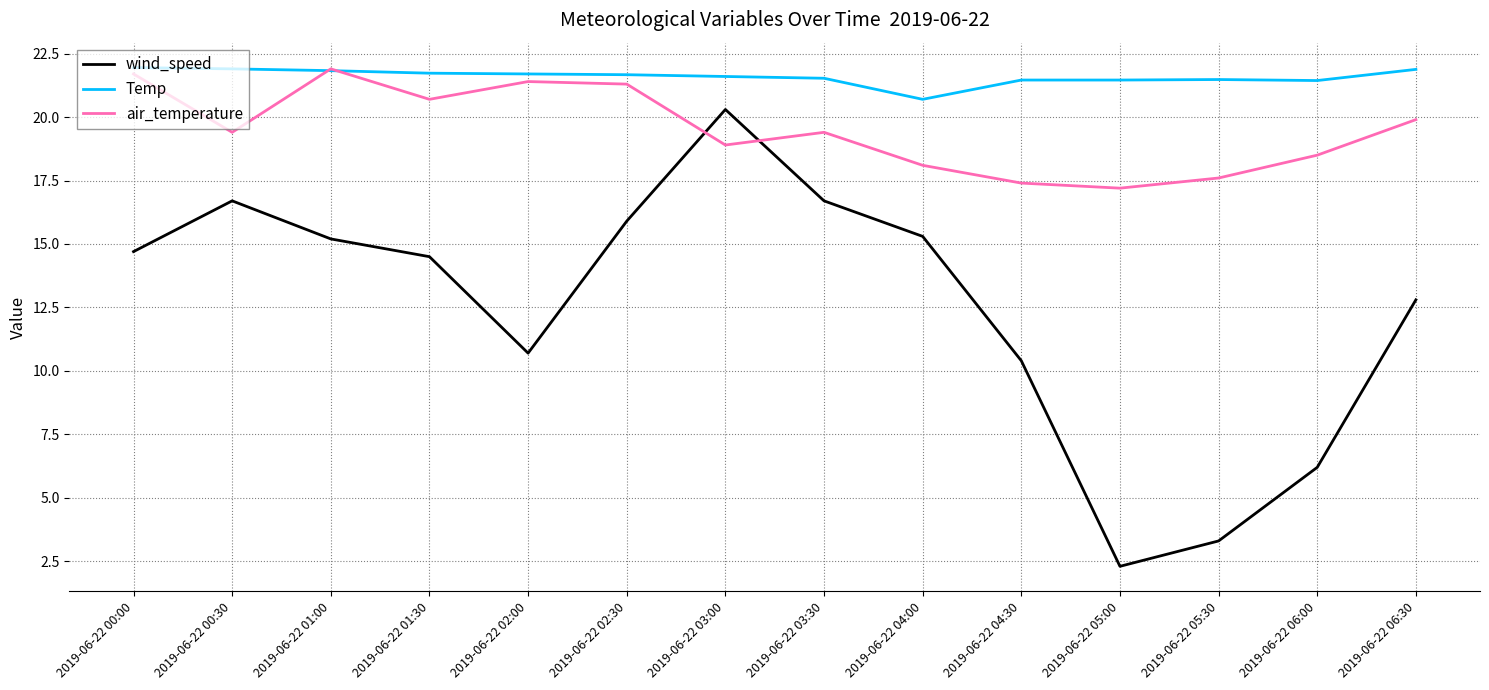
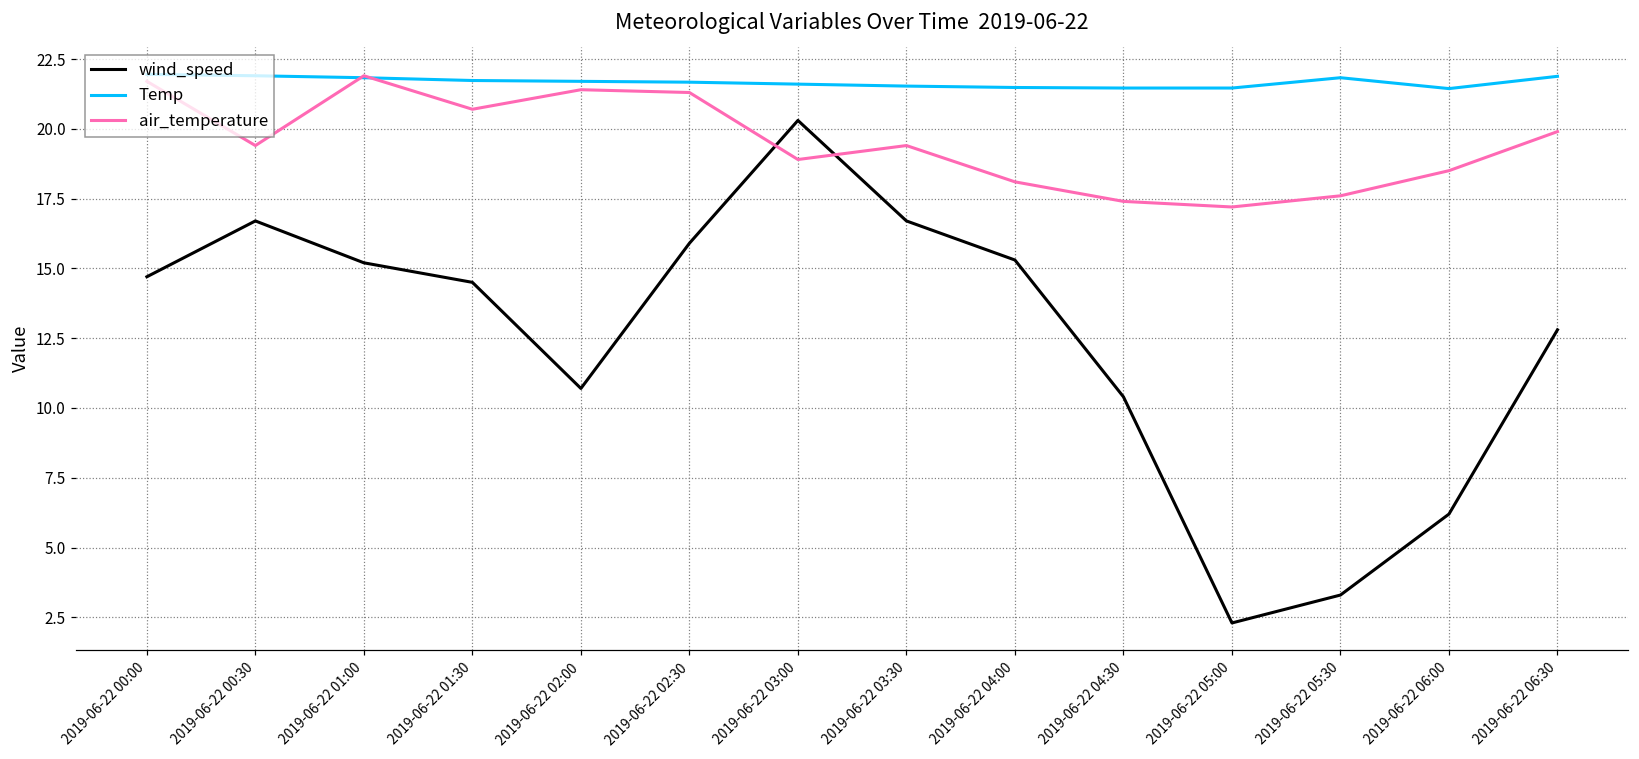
  {
    "wind_speed": {
      "2019-06-22 00:00": 14.7,
      "2019-06-22 00:30": 16.7,
      "2019-06-22 01:00": 15.2,
      "2019-06-22 01:30": 14.5,
      "2019-06-22 02:00": 10.7,
      "2019-06-22 02:30": 15.9,
      "2019-06-22 03:00": 20.3,
      "2019-06-22 03:30": 16.7,
      "2019-06-22 04:00": 15.3,
      "2019-06-22 04:30": 10.4,
      "2019-06-22 05:00": 2.3,
      "2019-06-22 05:30": 3.3,
      "2019-06-22 06:00": 6.2,
      "2019-06-22 06:30": 12.8
    },
    "Temp": {
      "2019-06-22 01:30": 21.7,
      "2019-06-22 02:00": 21.7,
      "2019-06-22 02:30": 21.7,
      "2019-06-22 03:00": 21.6,
      "2019-06-22 03:30": 21.5,
-     "2019-06-22 04:00": 20.7,
+     "2019-06-22 04:00": 21.5,
      "2019-06-22 04:30": 21.5,
      "2019-06-22 05:00": 21.5,
-     "2019-06-22 05:30": 21.5,
+     "2019-06-22 05:30": 21.8,
      "2019-06-22 06:00": 21.4,
      "2019-06-22 06:30": 21.9
    },
    "air_temperature": {
      "2019-06-22 00:30": 19.4,
      "2019-06-22 01:30": 20.7,
      "2019-06-22 02:00": 21.4,
      "2019-06-22 02:30": 21.3,
      "2019-06-22 03:00": 18.9,
      "2019-06-22 03:30": 19.4,
      "2019-06-22 04:00": 18.1,
      "2019-06-22 04:30": 17.4,
      "2019-06-22 05:00": 17.2,
      "2019-06-22 05:30": 17.6,
      "2019-06-22 06:00": 18.5,
      "2019-06-22 06:30": 19.9
    }
  }
